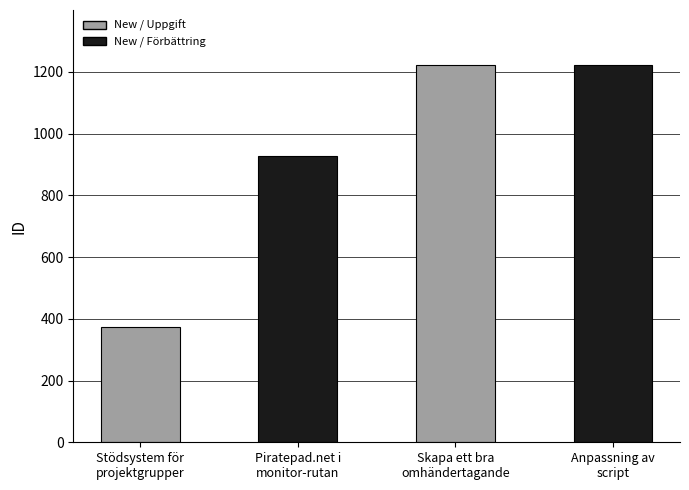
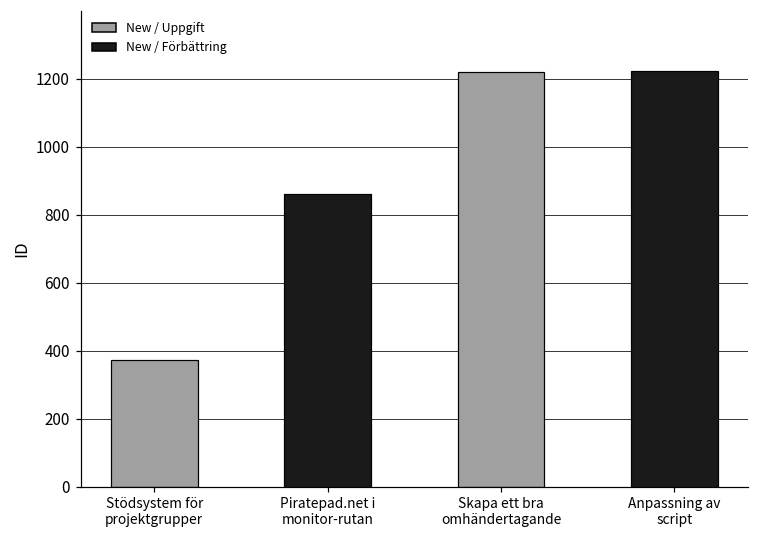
  {
    "Stödsystem för projektgrupper": 370,
-   "Piratepad.net i monitor-rutan": 930,
+   "Piratepad.net i monitor-rutan": 860,
    "Skapa ett bra omhändertagande": 1220,
    "Anpassning av script": 1220
  }
